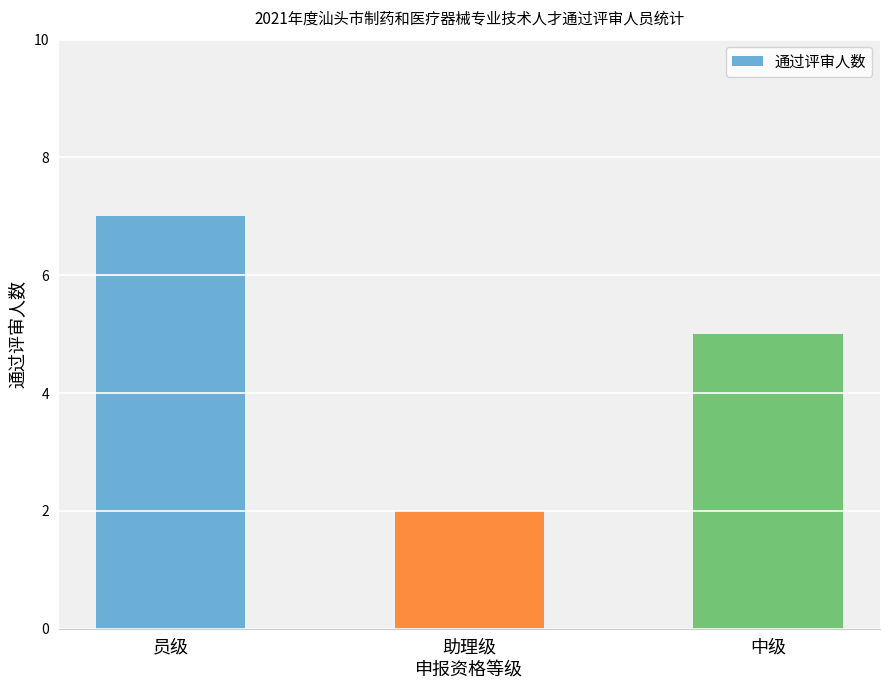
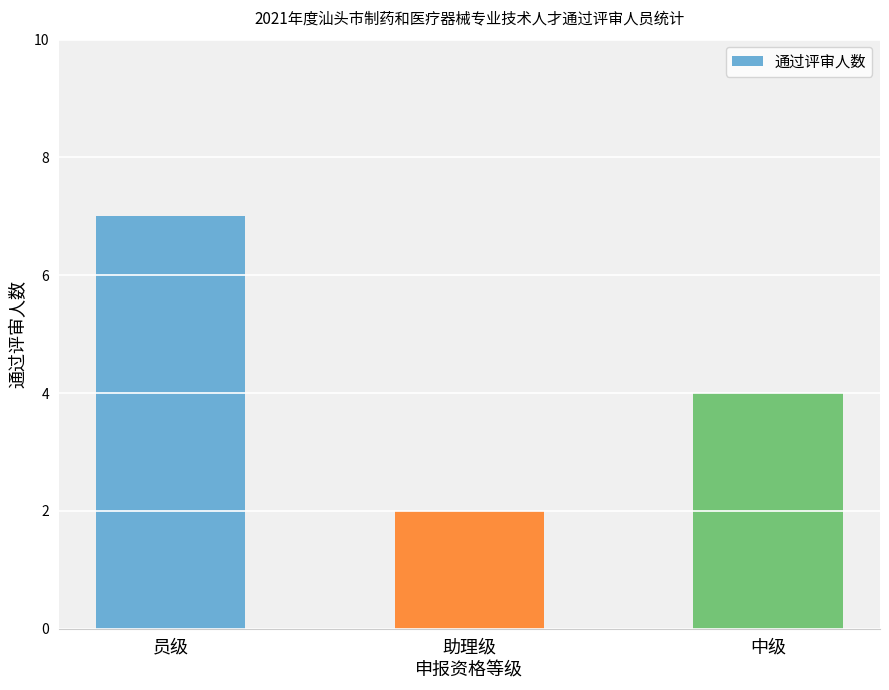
  {
    "员级": 7,
    "助理级": 2,
-   "中级": 5
+   "中级": 4
  }
